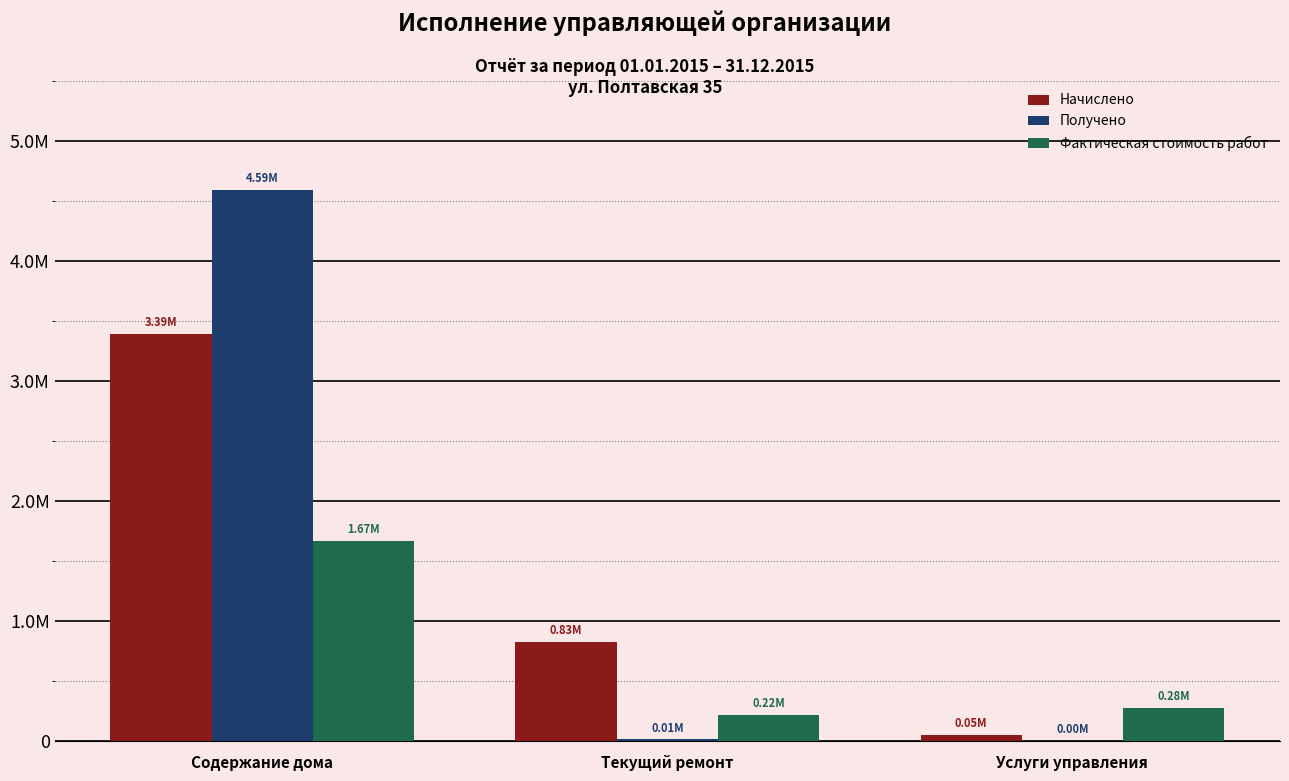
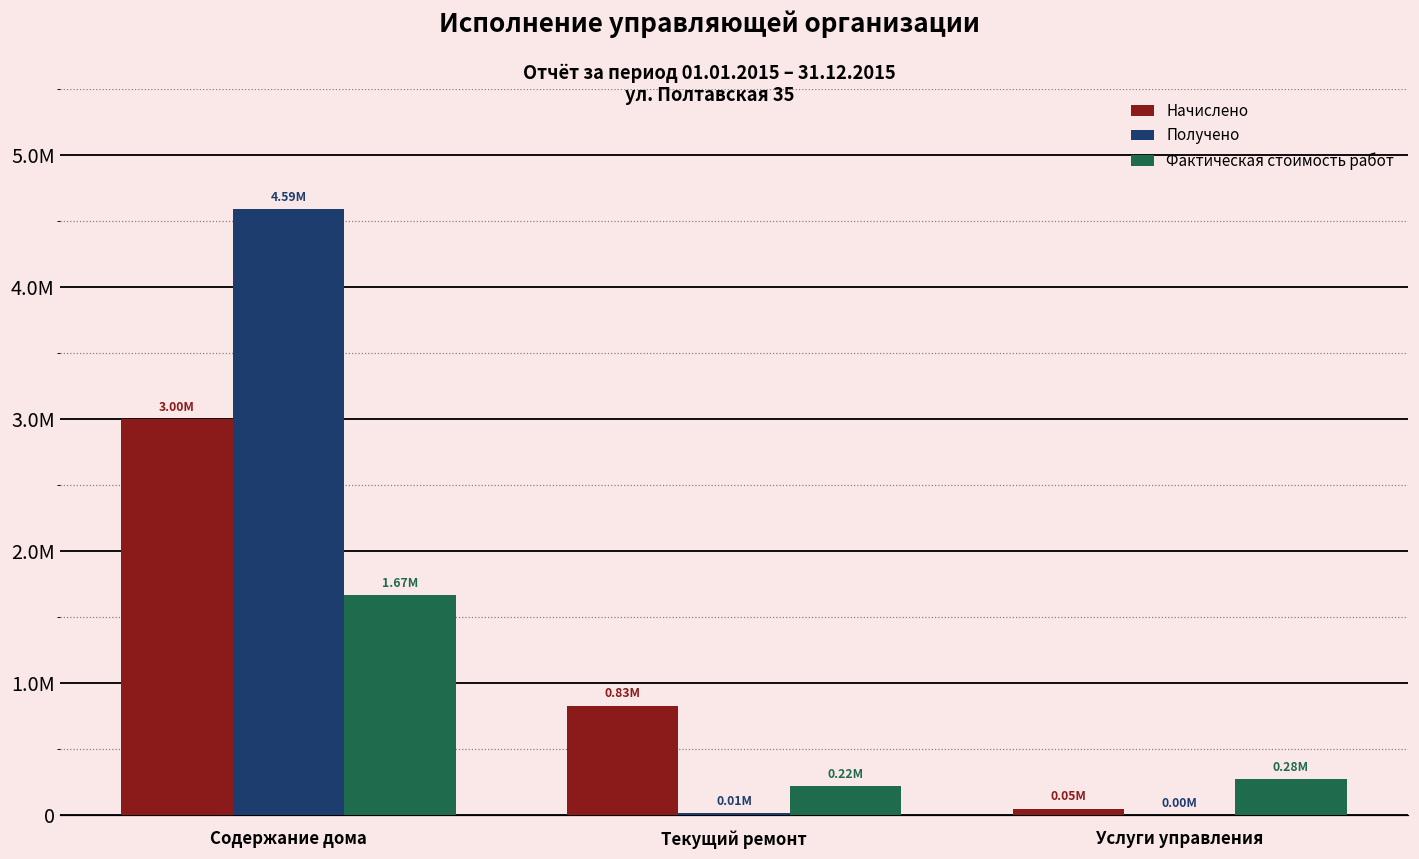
  {
    "Начислено": {
-     "Содержание дома": "3.39M",
+     "Содержание дома": "3.00M",
      "Текущий ремонт": "0.83M",
      "Услуги управления": "0.05M"
    }
  }
